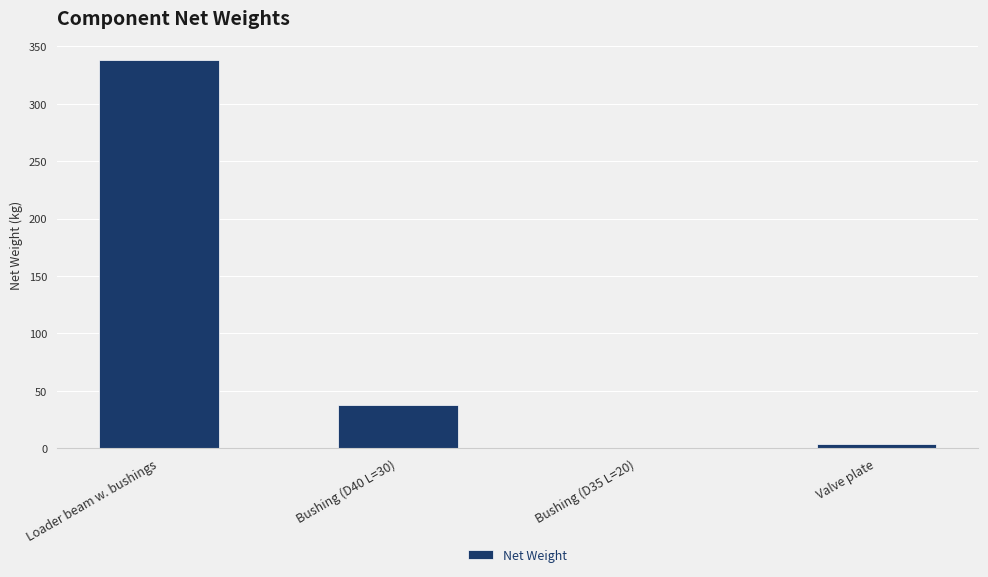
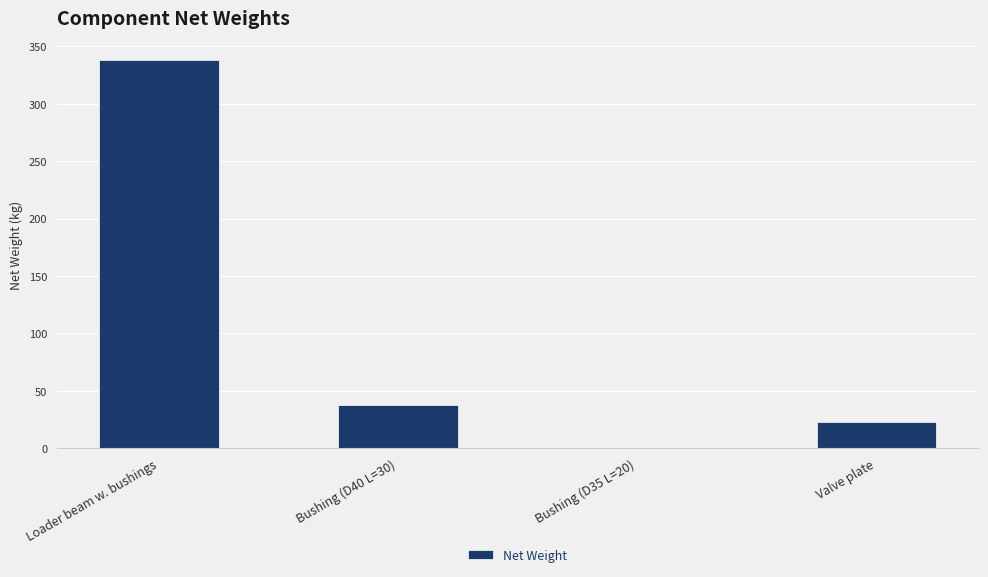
  {
    "Loader beam w. bushings": 338,
    "Bushing (D40 L=30)": 37,
-   "Valve plate": 4
+   "Valve plate": 23
  }
